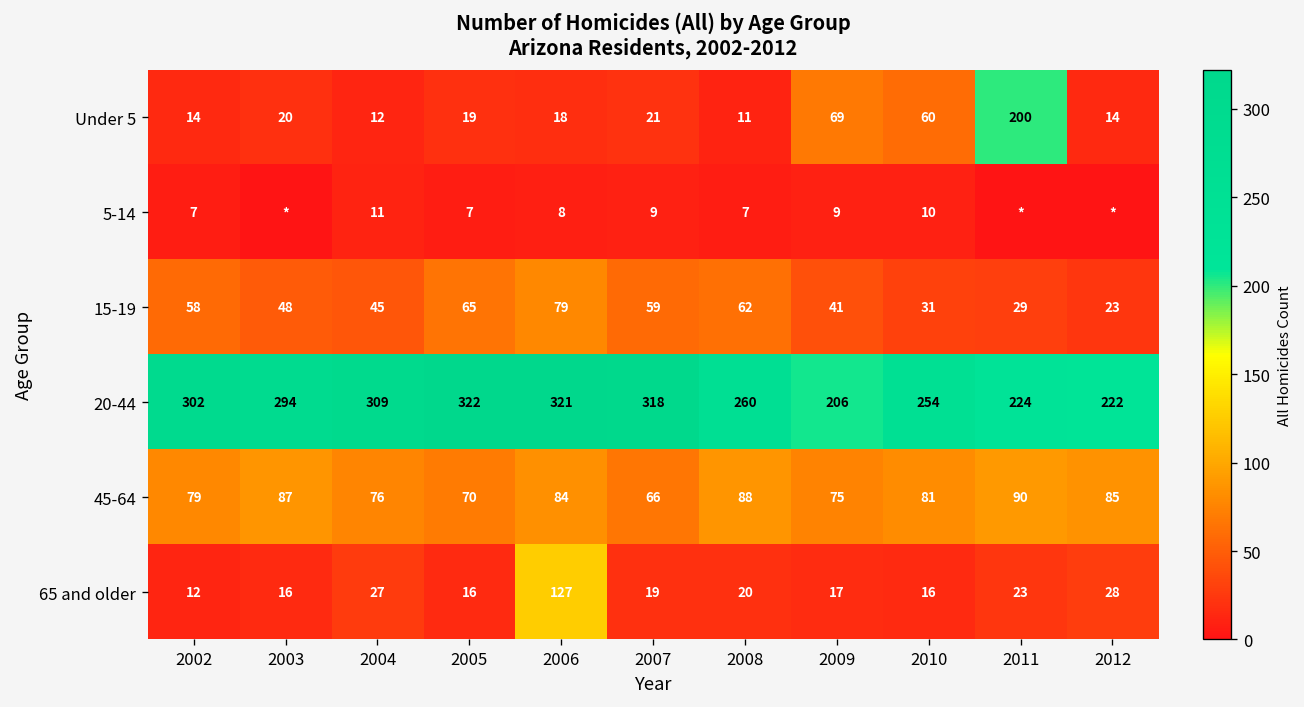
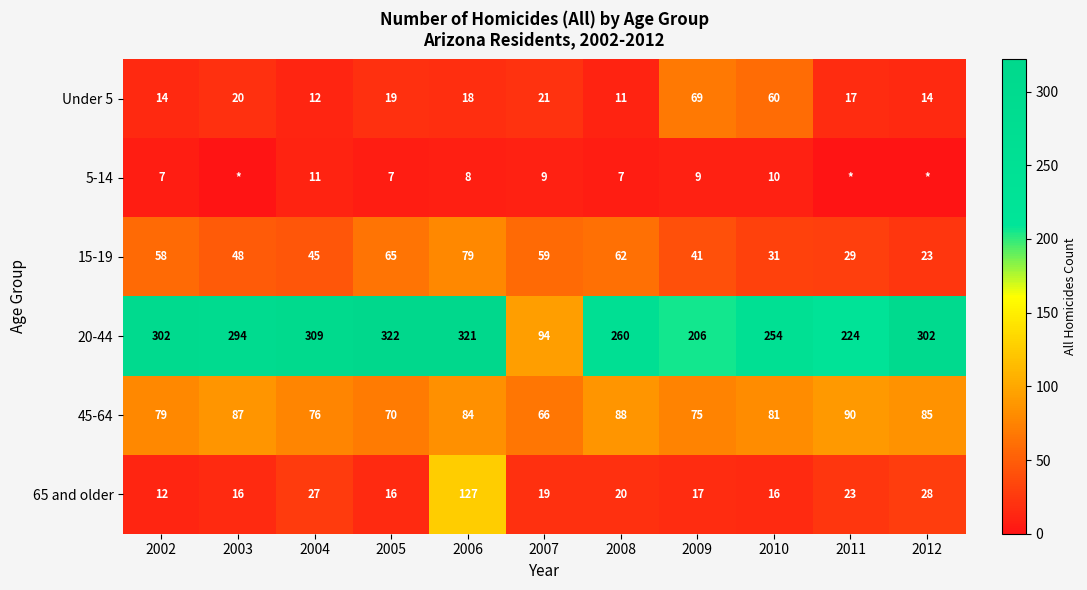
  {
    "Under 5": {
      "2002": 14,
      "2003": 20,
      "2004": 12,
      "2005": 19,
      "2006": 18,
      "2007": 21,
      "2008": 11,
      "2009": 69,
      "2010": 60,
-     "2011": 200,
+     "2011": 17,
      "2012": 14
    },
    "5-14": {
      "2002": 7,
      "2004": 11,
      "2005": 7,
      "2006": 8,
      "2007": 9,
      "2008": 7,
      "2009": 9,
      "2010": 10
    },
    "15-19": {
      "2002": 58,
      "2003": 48,
      "2004": 45,
      "2005": 65,
      "2006": 79,
      "2007": 59,
      "2008": 62,
      "2009": 41,
      "2010": 31,
      "2011": 29,
      "2012": 23
    },
    "20-44": {
      "2002": 302,
      "2003": 294,
      "2004": 309,
      "2005": 322,
      "2006": 321,
-     "2007": 318,
+     "2007": 94,
      "2008": 260,
      "2009": 206,
      "2010": 254,
      "2011": 224,
-     "2012": 222
+     "2012": 302
    },
    "45-64": {
      "2002": 79,
      "2003": 87,
      "2004": 76,
      "2005": 70,
      "2006": 84,
      "2007": 66,
      "2008": 88,
      "2009": 75,
      "2010": 81,
      "2011": 90,
      "2012": 85
    },
    "65 and older": {
      "2002": 12,
      "2003": 16,
      "2004": 27,
      "2005": 16,
      "2006": 127,
      "2007": 19,
      "2008": 20,
      "2009": 17,
      "2010": 16,
      "2011": 23,
      "2012": 28
    }
  }
